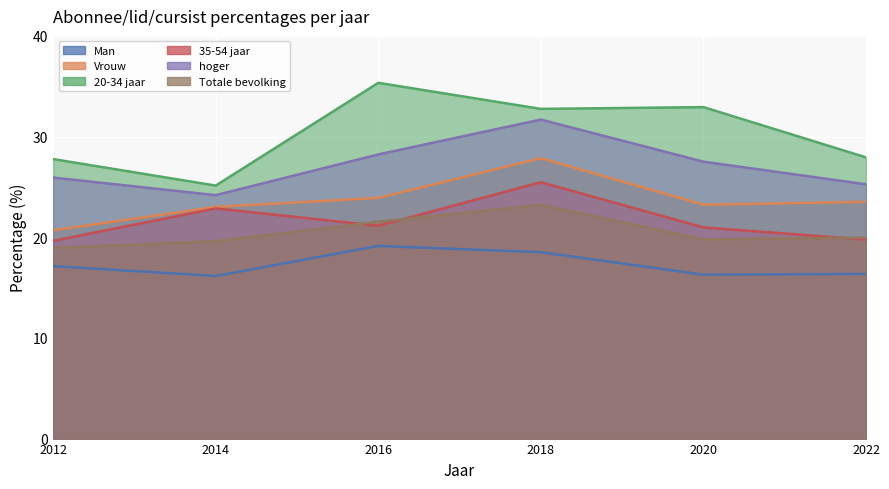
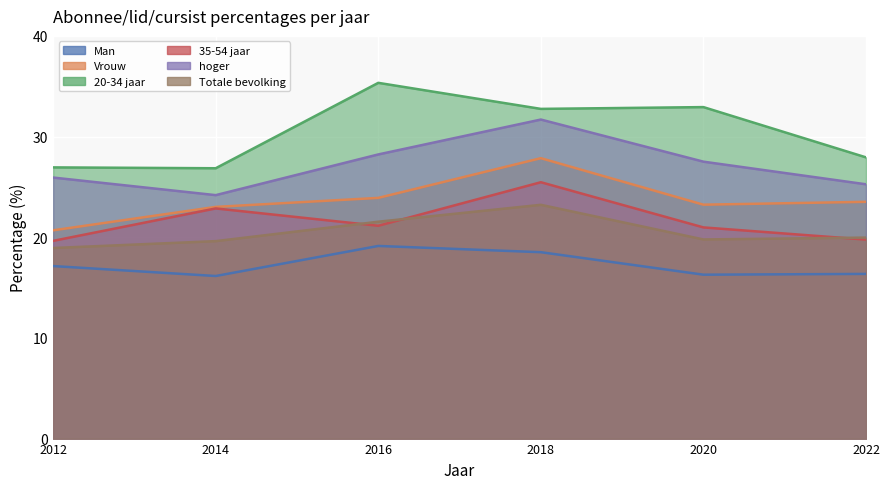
  {
    "20-34 jaar": {
-     "2012": 27.8,
-     "2014": 25.1,
+     "2012": 26.9,
+     "2014": 26.9,
      "2016": 35.3,
      "2018": 32.7,
      "2020": 32.9,
      "2022": 27.9
    }
  }
